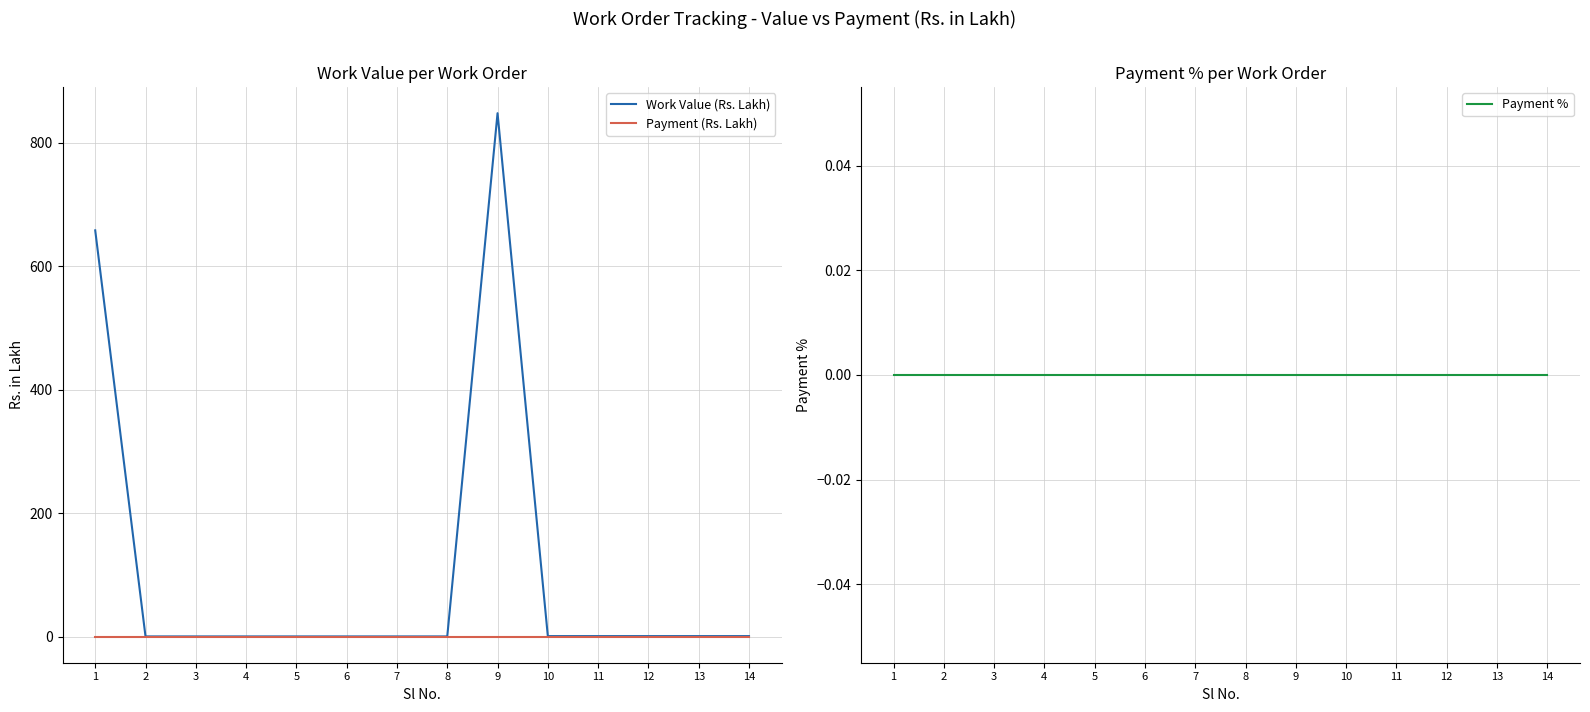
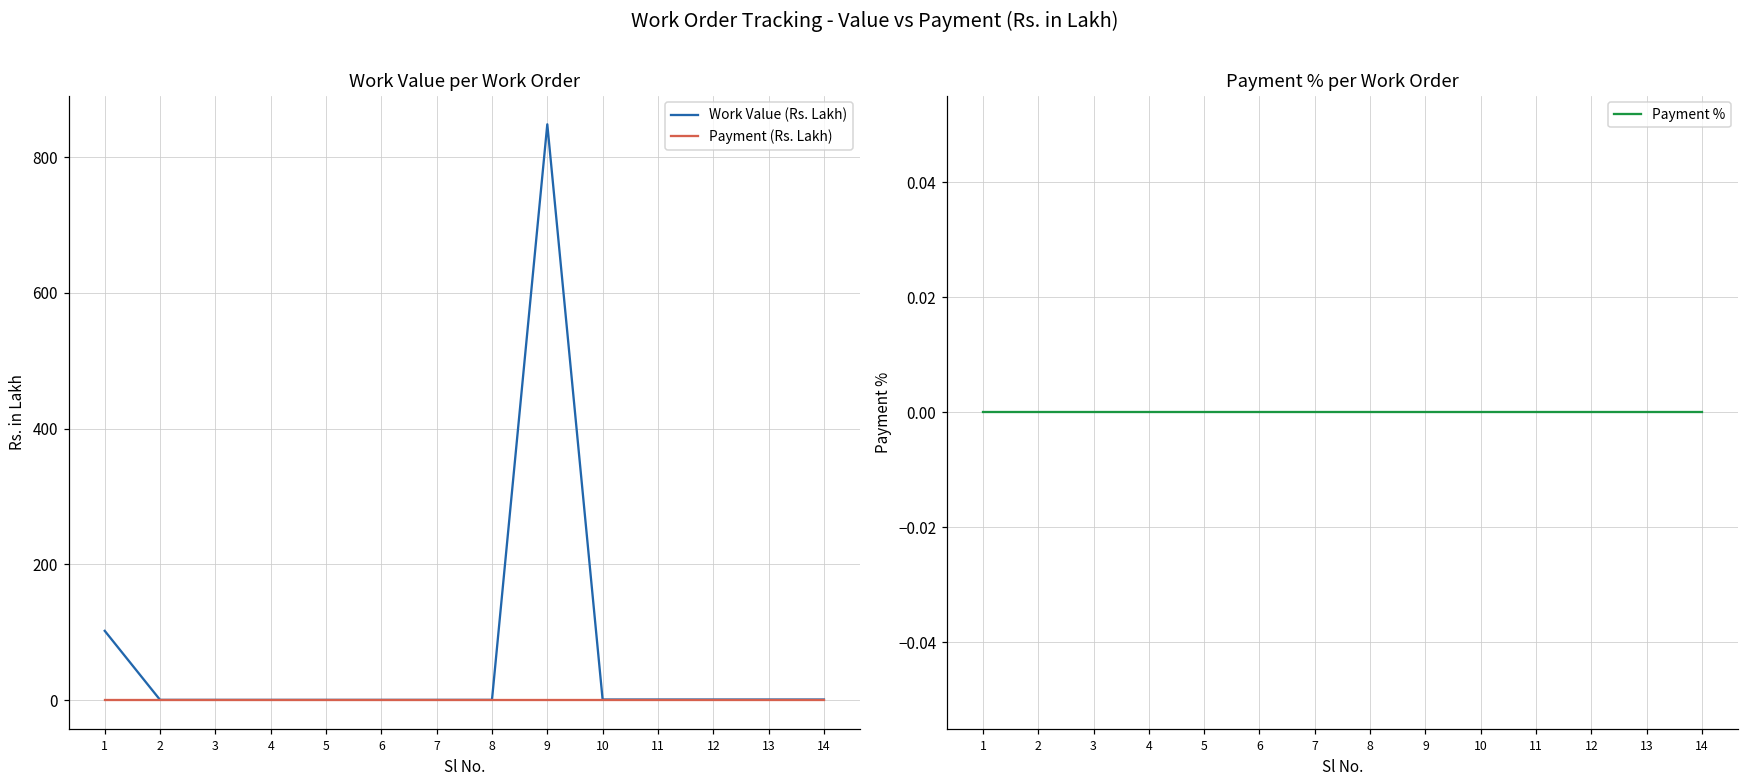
  {
    "Work Value per Work Order": {
      "Work Value (Rs. Lakh)": {
-       "1": 660,
+       "1": 100,
        "9": 850
      },
      "Payment (Rs. Lakh)": {
        "1": 0,
        "9": 0
      }
    },
    "Payment % per Work Order": {
      "1": 0.000,
      "2": 0.000,
      "3": 0.000,
      "4": 0.000,
      "5": 0.000,
      "6": 0.000,
      "7": 0.000,
      "8": 0.000,
      "9": 0.000,
      "10": 0.000,
      "11": 0.000,
      "12": 0.000,
      "13": 0.000,
      "14": 0.000
    }
  }
